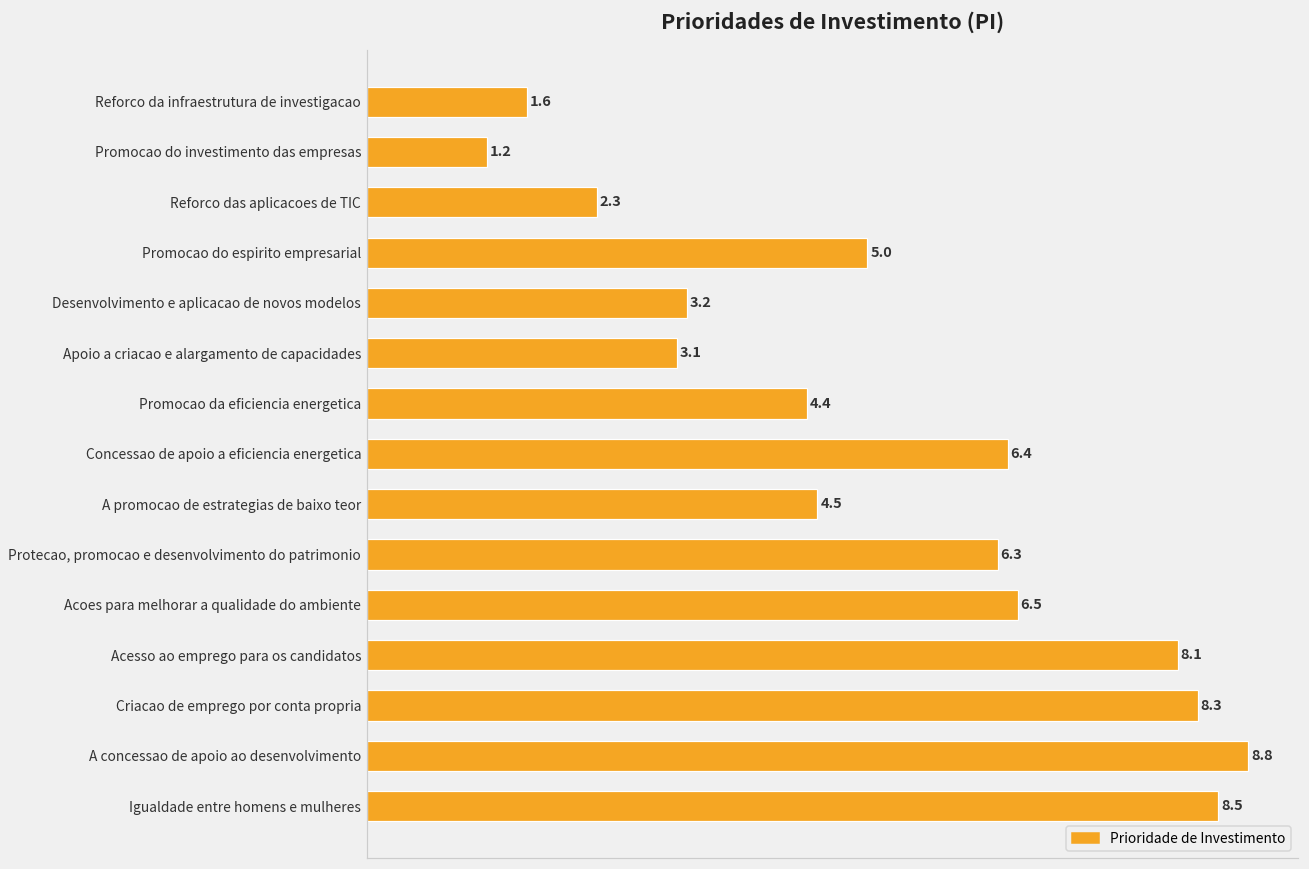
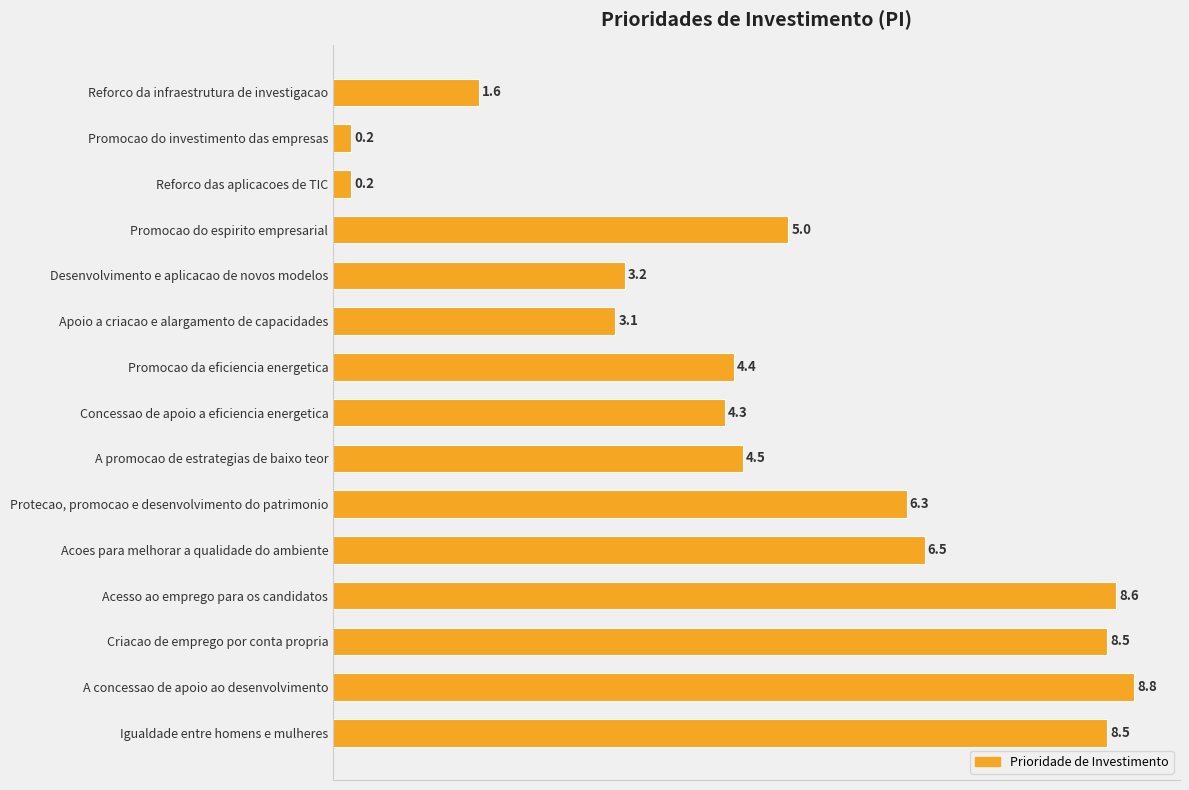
  {
    "Reforco da infraestrutura de investigacao": 1.6,
-   "Promocao do investimento das empresas": 1.2,
-   "Reforco das aplicacoes de TIC": 2.3,
+   "Promocao do investimento das empresas": 0.2,
+   "Reforco das aplicacoes de TIC": 0.2,
    "Promocao do espirito empresarial": 5.0,
    "Desenvolvimento e aplicacao de novos modelos": 3.2,
    "Apoio a criacao e alargamento de capacidades": 3.1,
    "Promocao da eficiencia energetica": 4.4,
-   "Concessao de apoio a eficiencia energetica": 6.4,
+   "Concessao de apoio a eficiencia energetica": 4.3,
    "A promocao de estrategias de baixo teor": 4.5,
    "Protecao, promocao e desenvolvimento do patrimonio": 6.3,
    "Acoes para melhorar a qualidade do ambiente": 6.5,
-   "Acesso ao emprego para os candidatos": 8.1,
-   "Criacao de emprego por conta propria": 8.3,
+   "Acesso ao emprego para os candidatos": 8.6,
+   "Criacao de emprego por conta propria": 8.5,
    "A concessao de apoio ao desenvolvimento": 8.8,
    "Igualdade entre homens e mulheres": 8.5
  }
